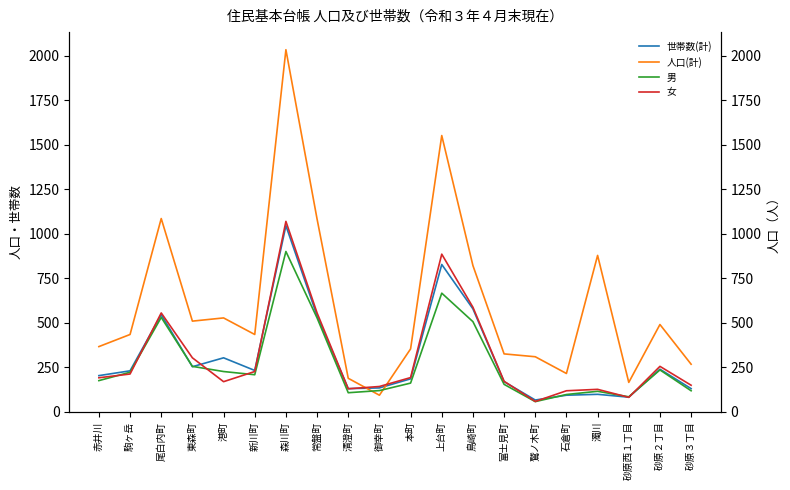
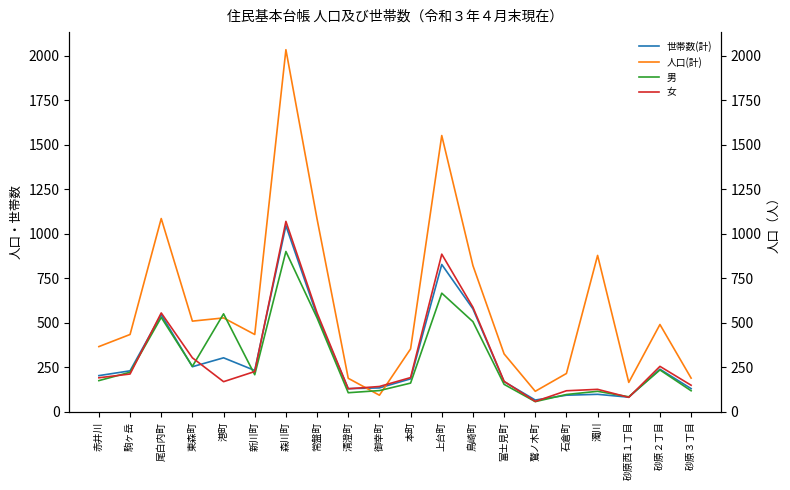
  {
    "世帯数(計)": {
      "港町": 300,
      "森川町": 1050,
      "上台町": 830,
      "濁川": 100
    },
    "人口(計)": {
      "赤井川": 370,
      "駒ヶ岳": 430,
      "尾白内町": 1090,
      "東森町": 510,
      "港町": 530,
      "新川町": 430,
      "森川町": 2030,
      "常盤町": 1080,
      "清澄町": 190,
      "御幸町": 90,
      "本町": 350,
      "上台町": 1550,
      "鳥崎町": 820,
      "富士見町": 330,
-     "鷲ノ木町": 310,
+     "鷲ノ木町": 120,
      "石倉町": 220,
      "濁川": 880,
      "砂原西１丁目": 170,
      "砂原２丁目": 490,
-     "砂原３丁目": 270
+     "砂原３丁目": 190
    },
    "男": {
      "赤井川": 180,
      "尾白内町": 530,
-     "港町": 230,
+     "港町": 550,
      "新川町": 210,
      "森川町": 900,
      "清澄町": 110,
      "御幸町": 120,
      "本町": 160,
      "上台町": 670,
      "鳥崎町": 510,
      "富士見町": 150
    },
    "女": {
      "東森町": 300,
      "港町": 170,
      "森川町": 1070,
      "常盤町": 560,
      "上台町": 890,
      "石倉町": 120,
      "砂原２丁目": 260,
      "砂原３丁目": 150
    }
  }
